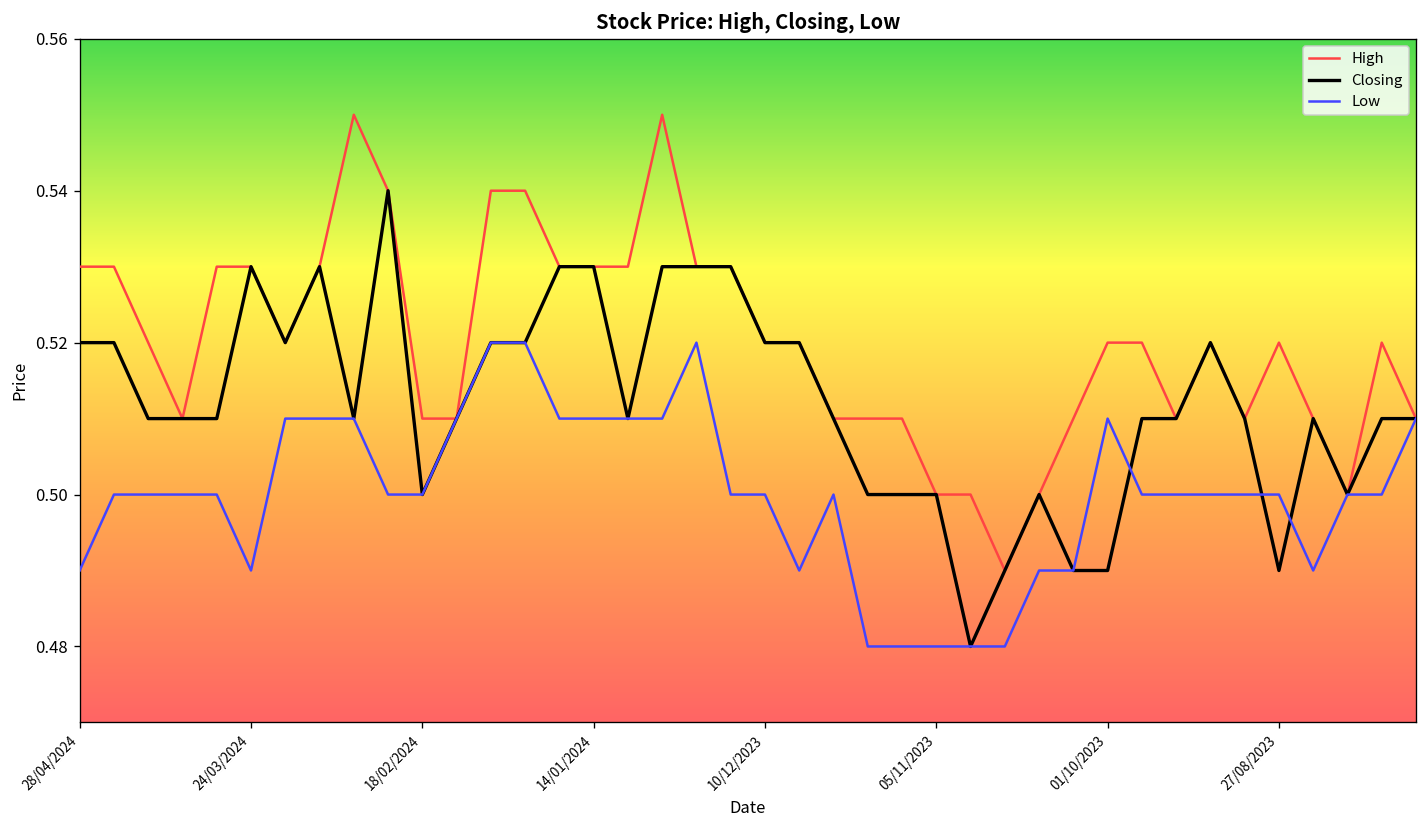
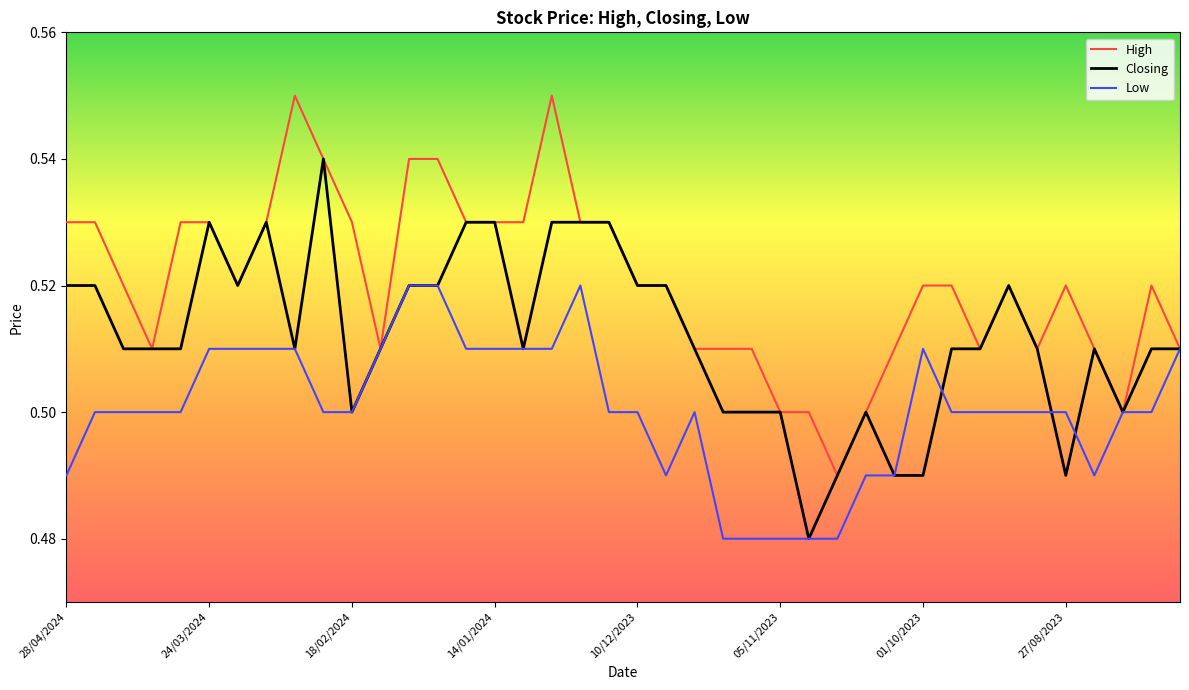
  {
    "High": {
      "28/04/2024": 0.53,
-     "18/02/2024": 0.51,
+     "18/02/2024": 0.53,
      "01/10/2023": 0.52,
      "27/08/2023": 0.52
    },
    "Closing": {
      "28/04/2024": 0.52,
      "01/10/2023": 0.49,
      "27/08/2023": 0.49
    },
    "Low": {
      "28/04/2024": 0.49,
-     "24/03/2024": 0.49,
+     "24/03/2024": 0.51,
      "14/01/2024": 0.51,
      "10/12/2023": 0.50,
      "05/11/2023": 0.48,
      "01/10/2023": 0.51,
      "27/08/2023": 0.50
    }
  }
